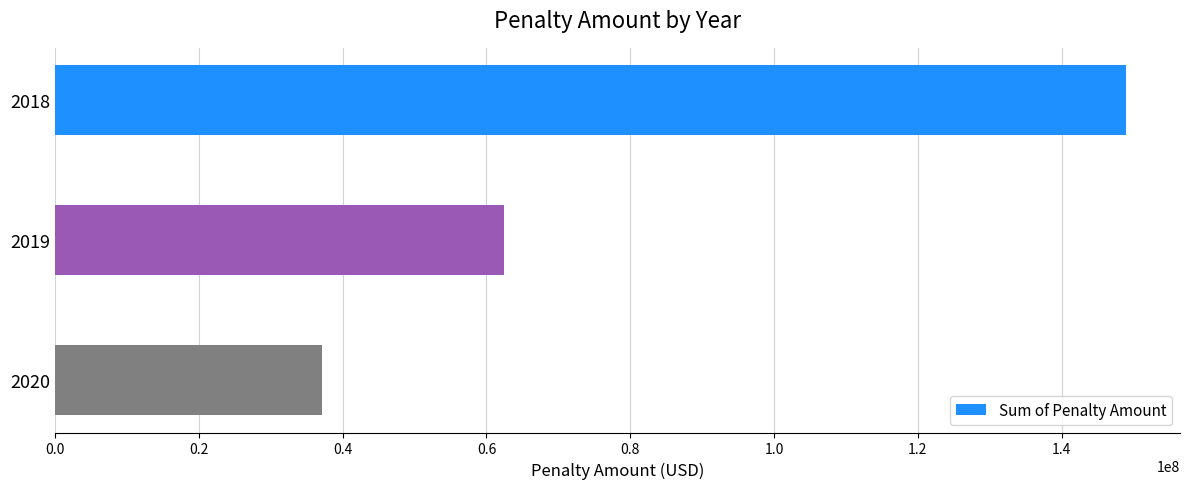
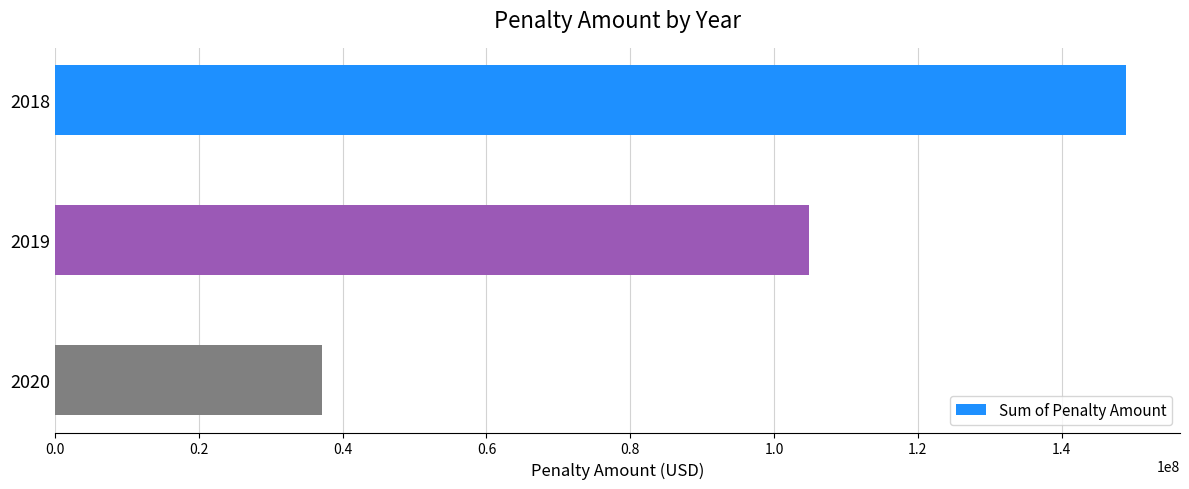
  {
    "2018": 149000000,
-   "2019": 62000000,
+   "2019": 105000000,
    "2020": 37000000
  }
